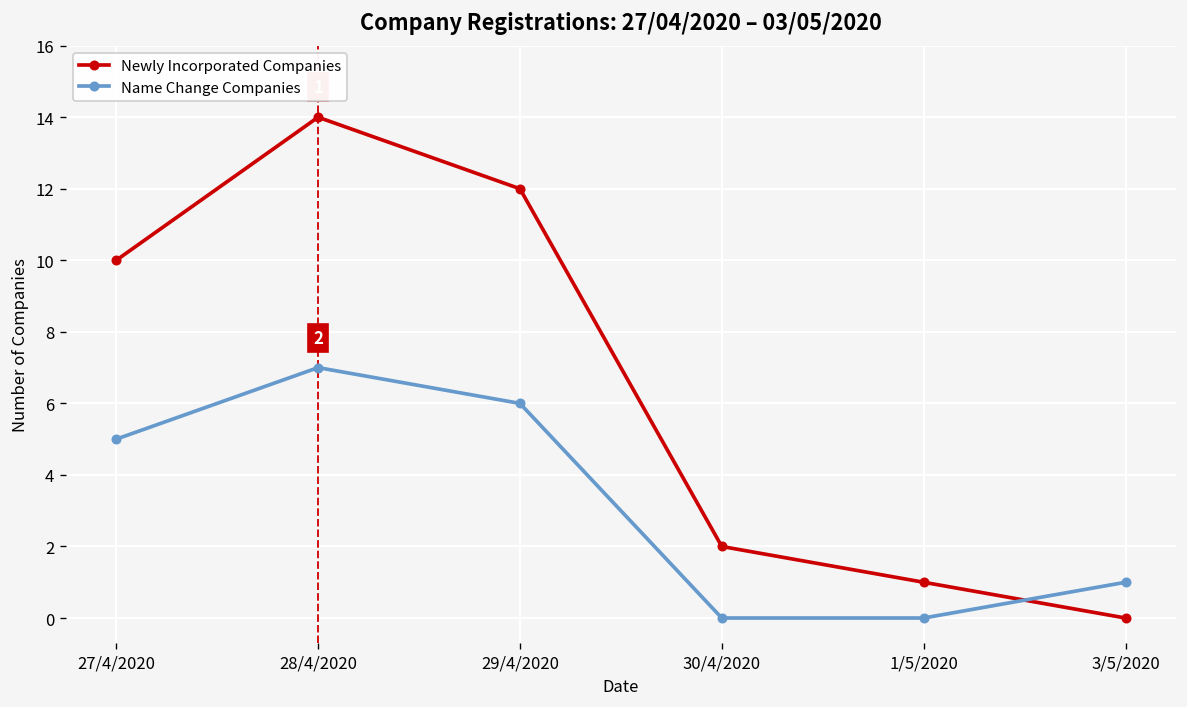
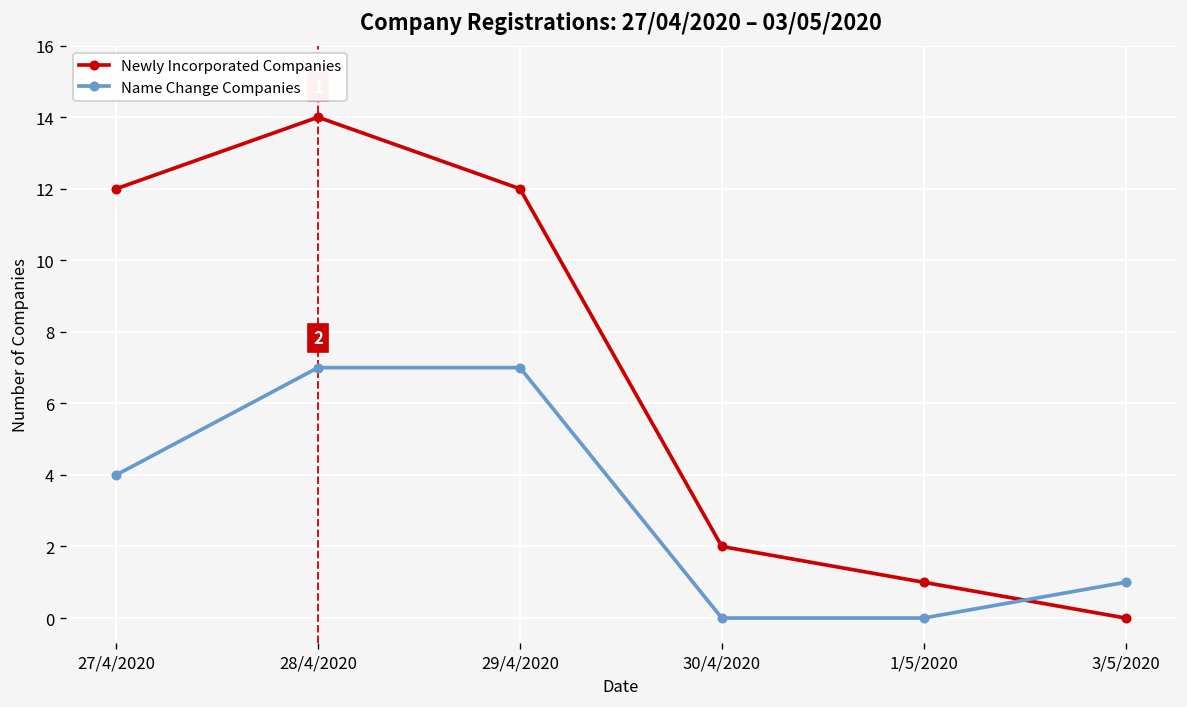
  {
    "Newly Incorporated Companies": {
-     "27/4/2020": 10,
+     "27/4/2020": 12,
      "28/4/2020": 14,
      "29/4/2020": 12,
      "30/4/2020": 2,
      "1/5/2020": 1,
      "3/5/2020": 0
    },
    "Name Change Companies": {
-     "27/4/2020": 5,
-     "29/4/2020": 6,
+     "27/4/2020": 4,
+     "29/4/2020": 7,
      "30/4/2020": 0,
      "1/5/2020": 0,
      "3/5/2020": 1
    }
  }
